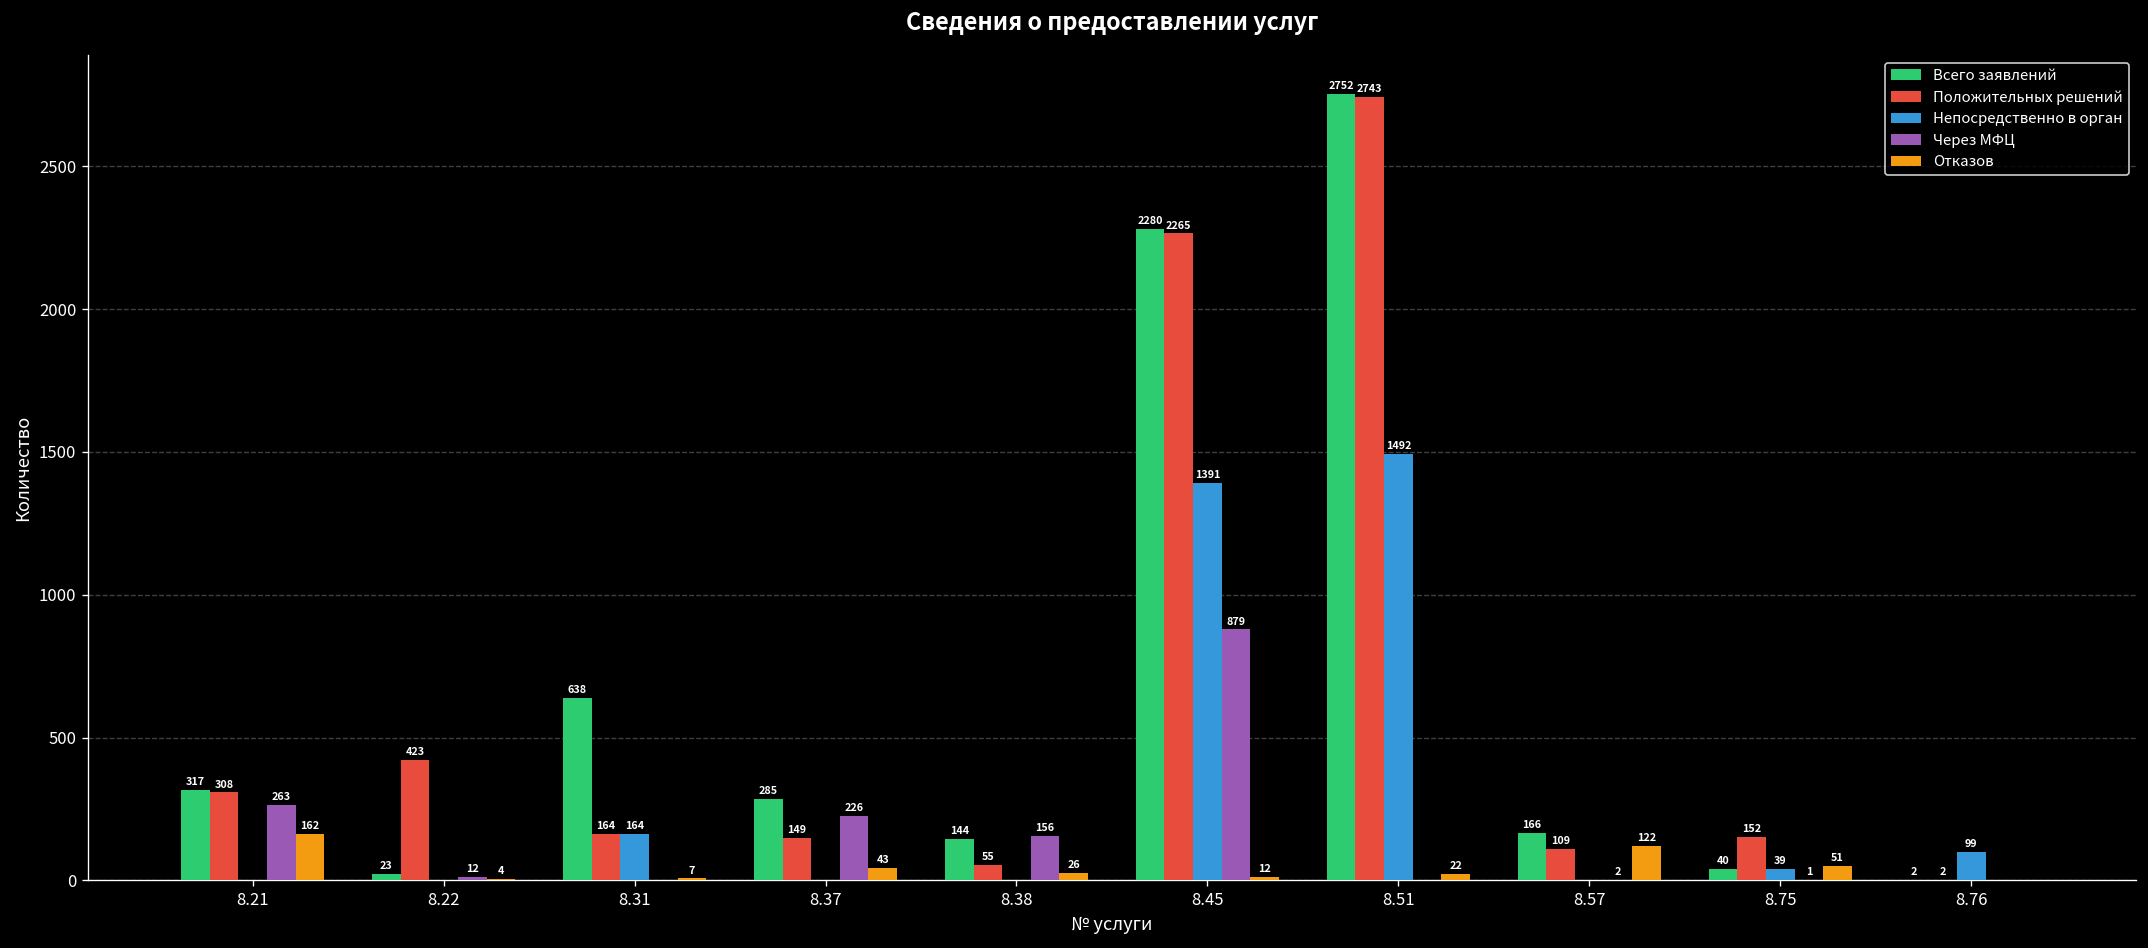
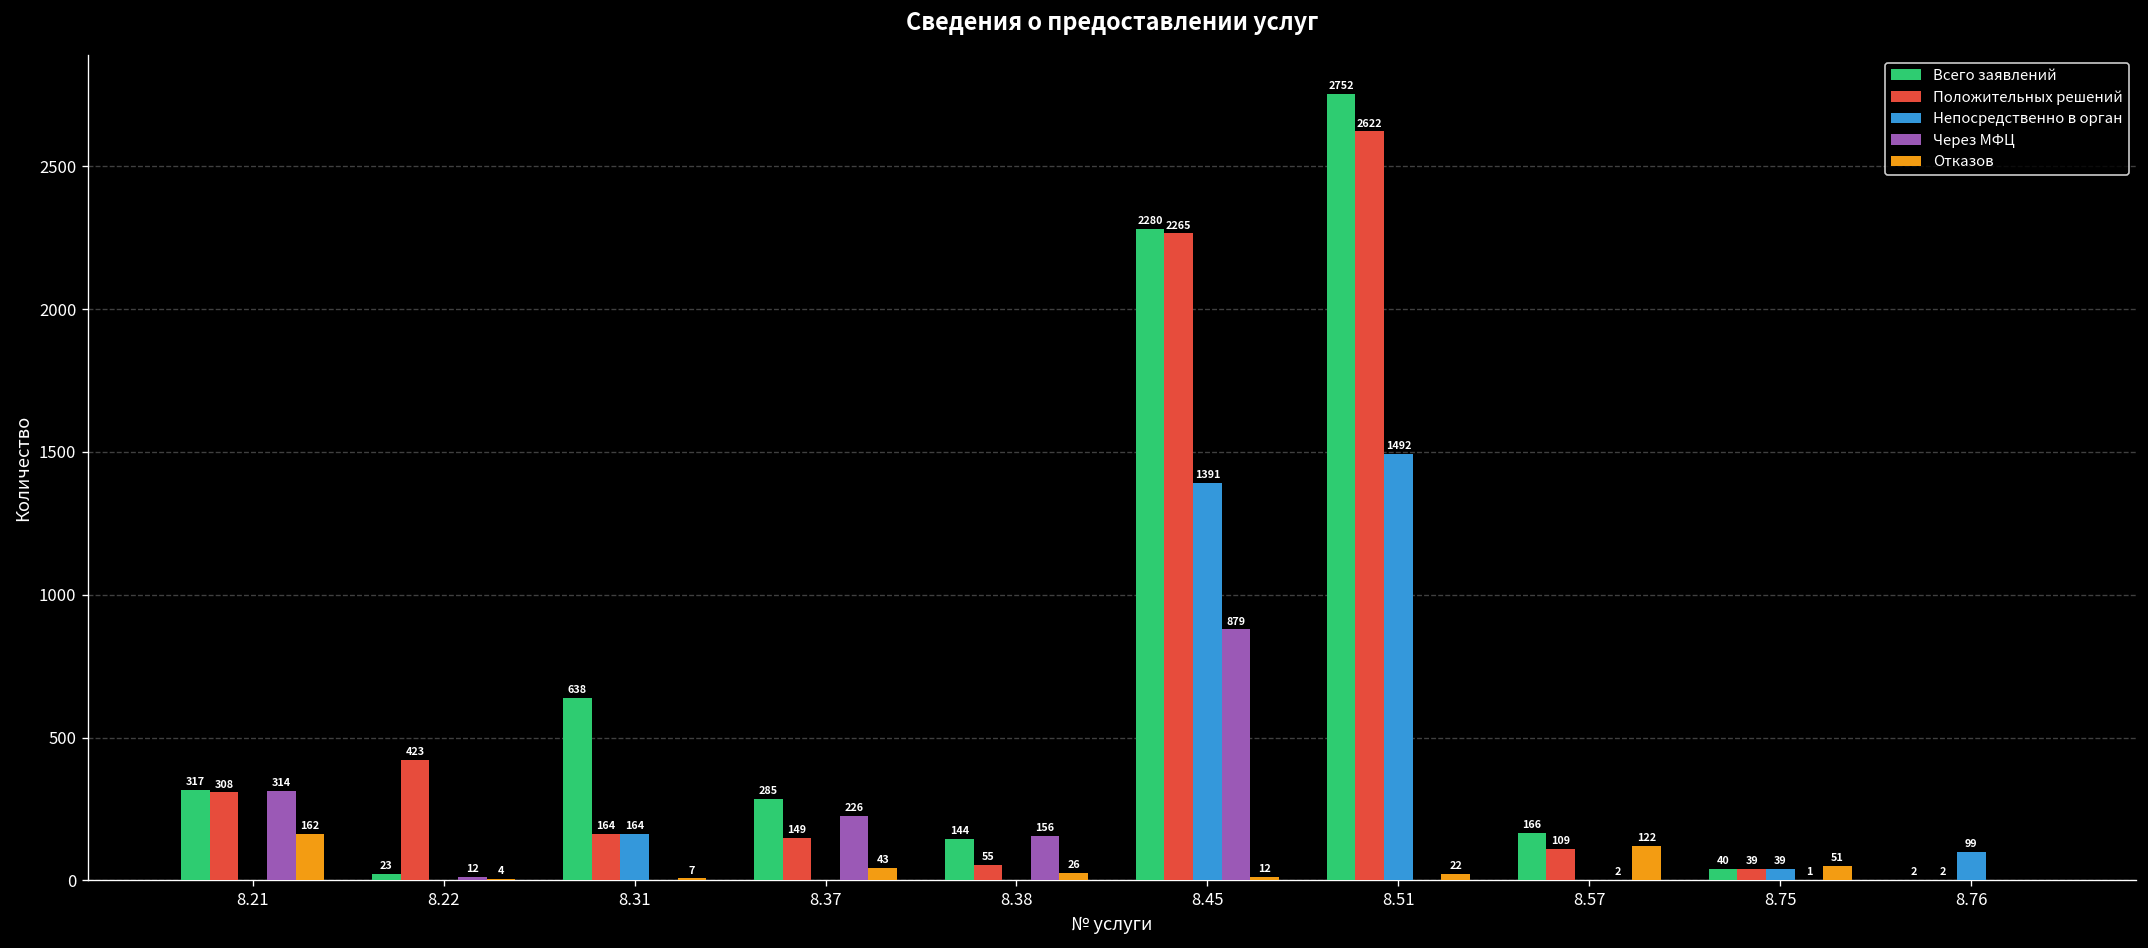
  {
    "Всего заявлений": {
      "8.21": 317,
      "8.22": 23,
      "8.31": 638,
      "8.37": 285,
      "8.38": 144,
      "8.45": 2280,
      "8.51": 2752,
      "8.57": 166,
      "8.75": 40,
      "8.76": 2
    },
    "Положительных решений": {
      "8.21": 308,
      "8.22": 423,
      "8.31": 164,
      "8.37": 149,
      "8.38": 55,
      "8.45": 2265,
-     "8.51": 2743,
+     "8.51": 2622,
      "8.57": 109,
-     "8.75": 152,
+     "8.75": 39,
      "8.76": 2
    },
    "Непосредственно в орган": {
      "8.31": 164,
      "8.45": 1391,
      "8.51": 1492,
      "8.75": 39,
      "8.76": 99
    },
    "Через МФЦ": {
-     "8.21": 263,
+     "8.21": 314,
      "8.22": 12,
      "8.37": 226,
      "8.38": 156,
      "8.45": 879,
      "8.57": 2,
      "8.75": 1
    },
    "Отказов": {
      "8.21": 162,
      "8.22": 4,
      "8.31": 7,
      "8.37": 43,
      "8.38": 26,
      "8.45": 12,
      "8.51": 22,
      "8.57": 122,
      "8.75": 51
    }
  }
